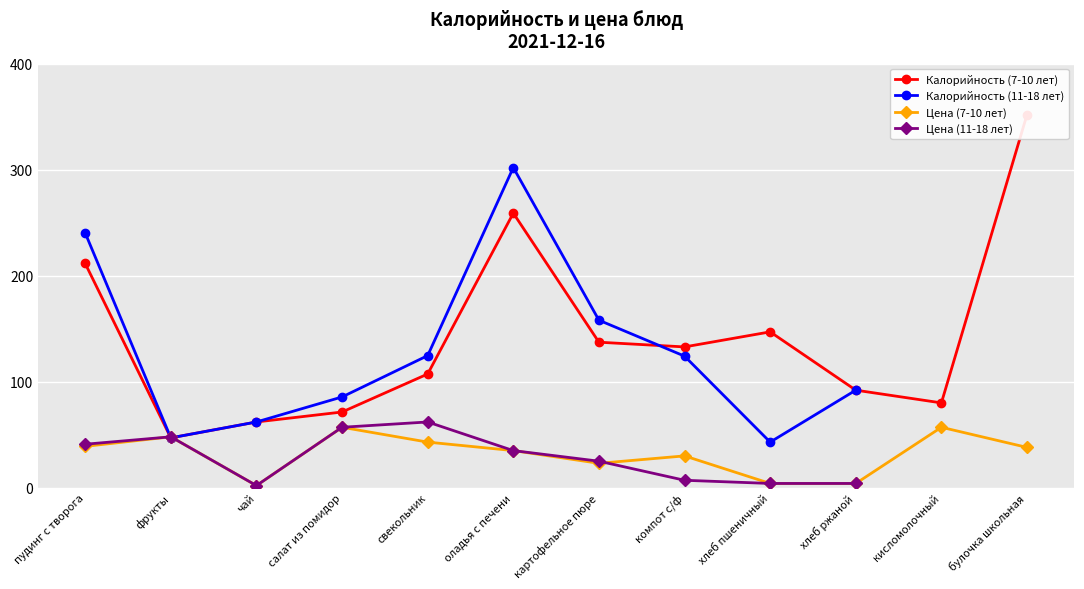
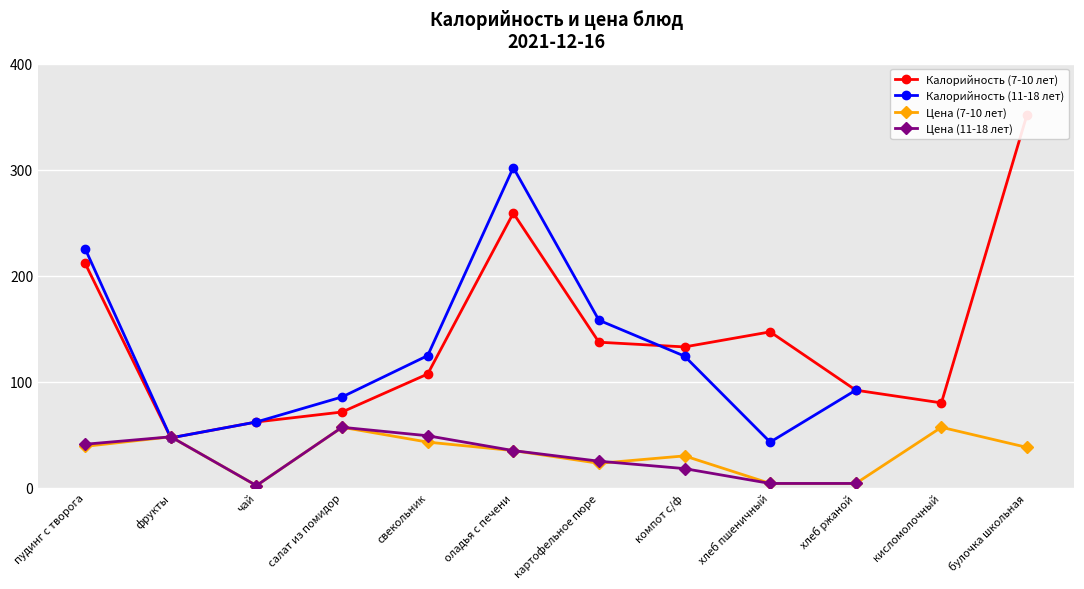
  {
    "Калорийность (7-10 лет)": {
      "пудинг с творога": 212,
      "салат из помидор": 71,
      "свекольник": 107,
      "оладья с печени": 259,
      "картофельное пюре": 137,
      "компот с/ф": 133,
      "хлеб пшеничный": 147,
      "кисломолочный": 80
    },
    "Калорийность (11-18 лет)": {
-     "пудинг с творога": 240,
+     "пудинг с творога": 225,
      "салат из помидор": 86,
      "свекольник": 125,
      "оладья с печени": 302,
      "картофельное пюре": 158,
      "компот с/ф": 124,
      "хлеб пшеничный": 43
    },
    "Цена (7-10 лет)": {
      "свекольник": 43,
      "компот с/ф": 30,
      "кисломолочный": 57,
      "булочка школьная": 38
    },
    "Цена (11-18 лет)": {
-     "свекольник": 62,
-     "компот с/ф": 7
+     "свекольник": 49,
+     "компот с/ф": 18
    }
  }
